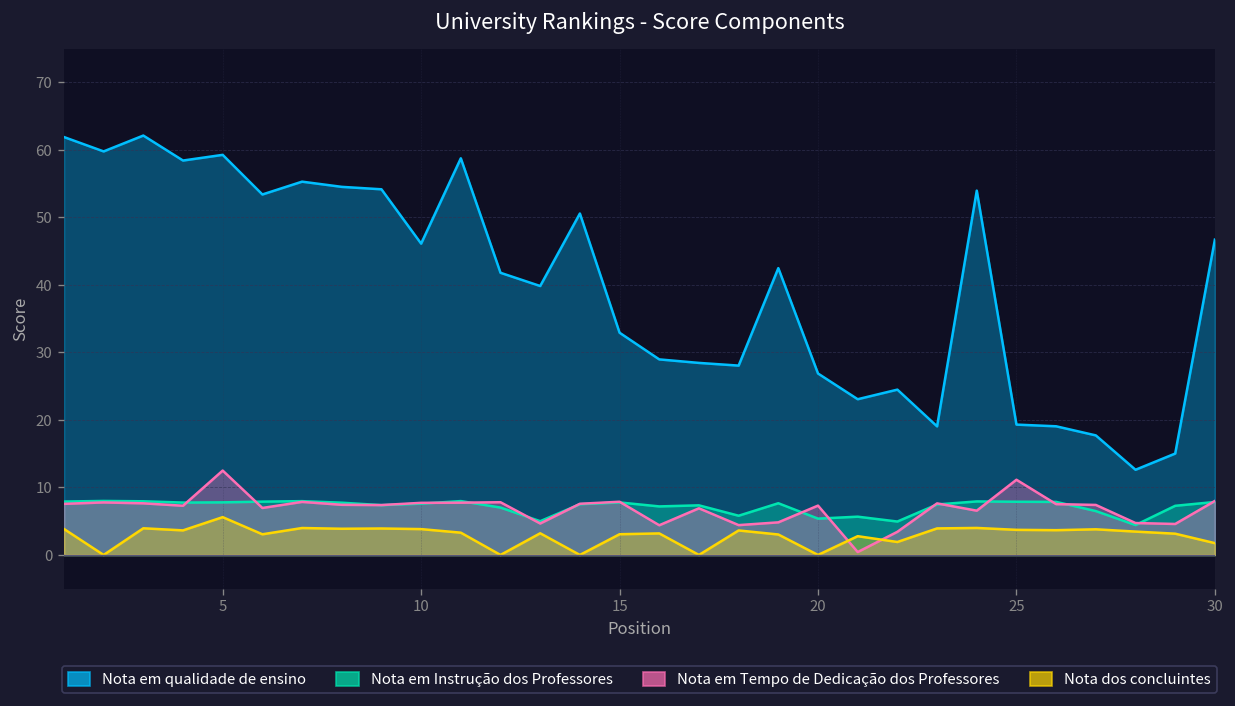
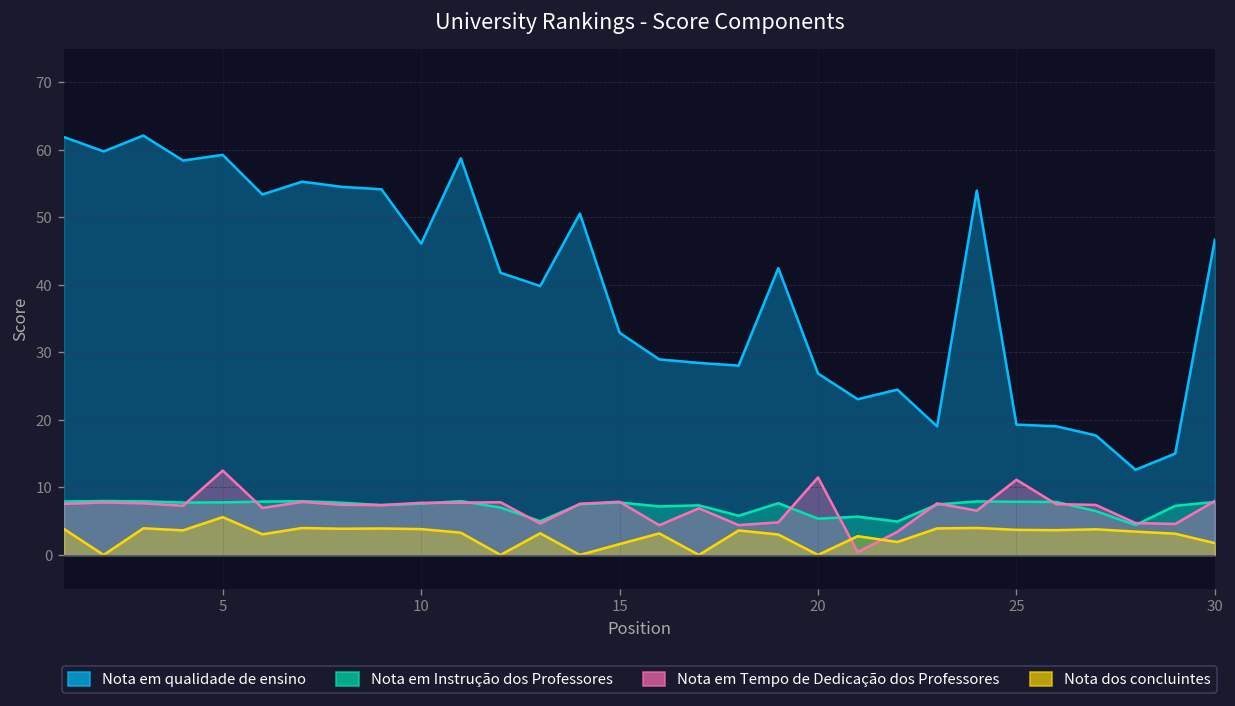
  {
    "Nota em Tempo de Dedicação dos Professores": {
      "5": 13,
-     "20": 7,
+     "20": 11,
      "25": 11
    },
    "Nota dos concluintes": {
      "5": 6,
      "10": 4,
-     "15": 3,
+     "15": 2,
      "20": 0,
      "25": 4,
      "30": 2
    }
  }
